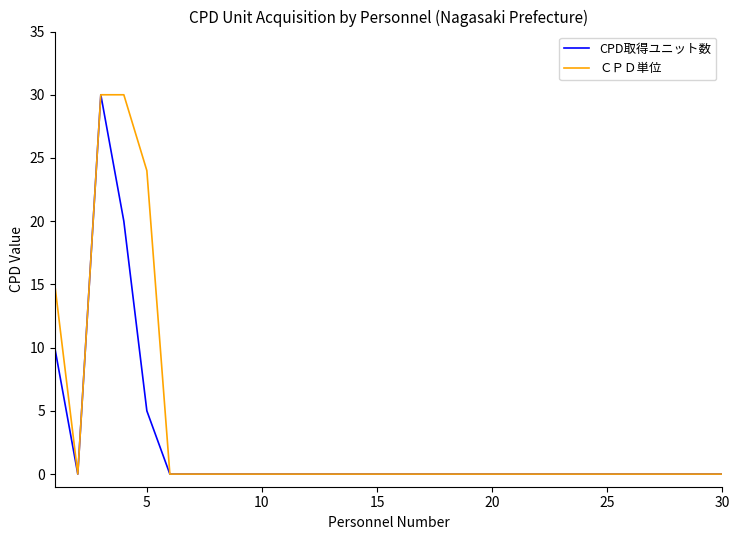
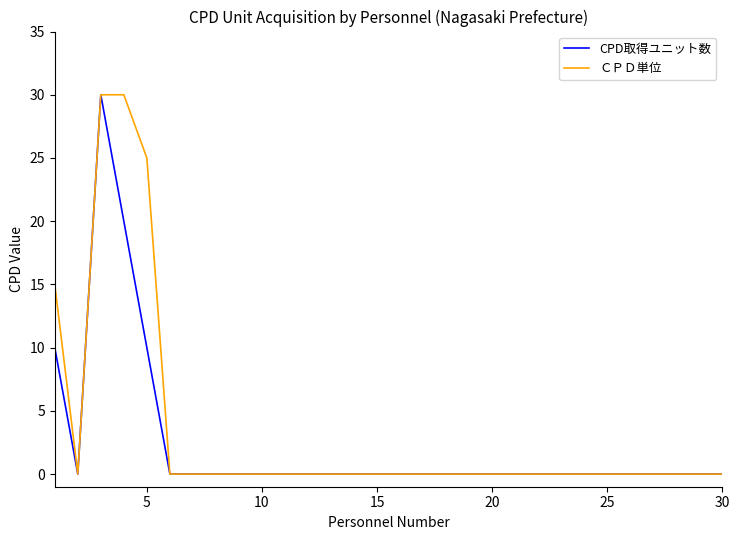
  {
    "CPD取得ユニット数": {
-     "5": 5
+     "5": 10
    },
    "ＣＰＤ単位": {
-     "5": 24
+     "5": 25
    }
  }
